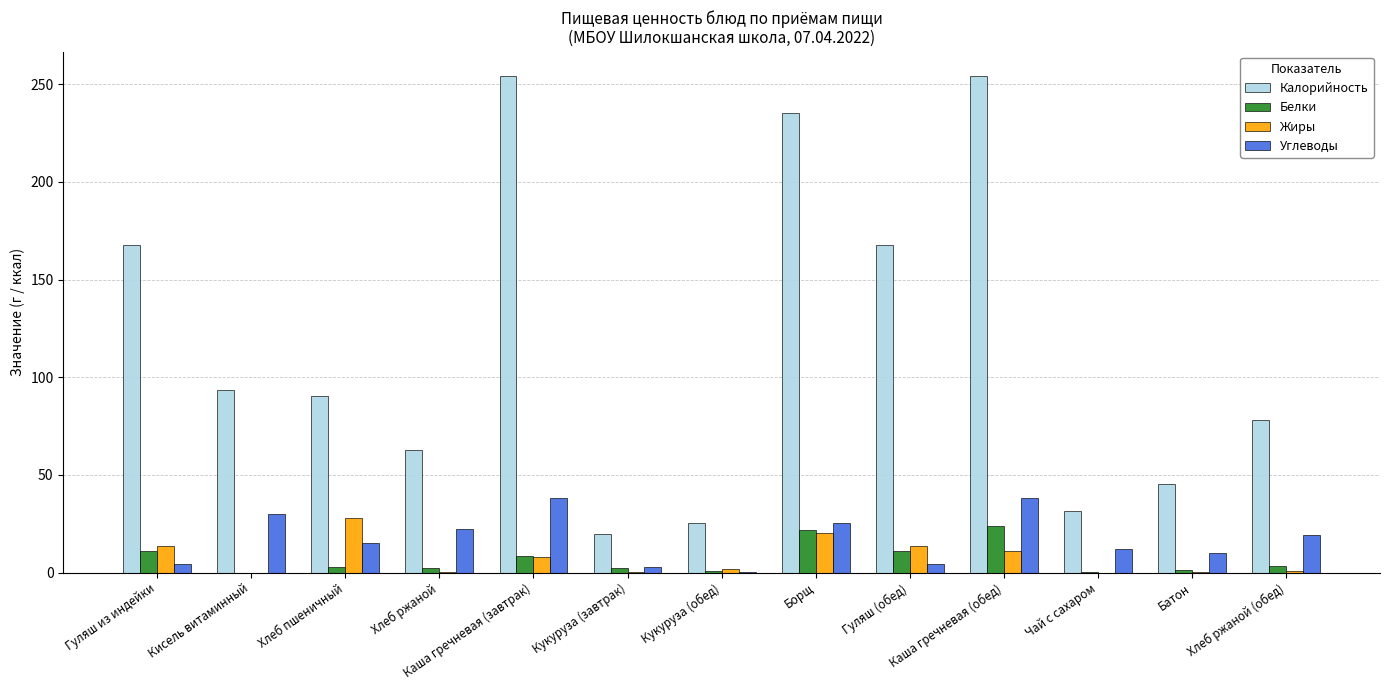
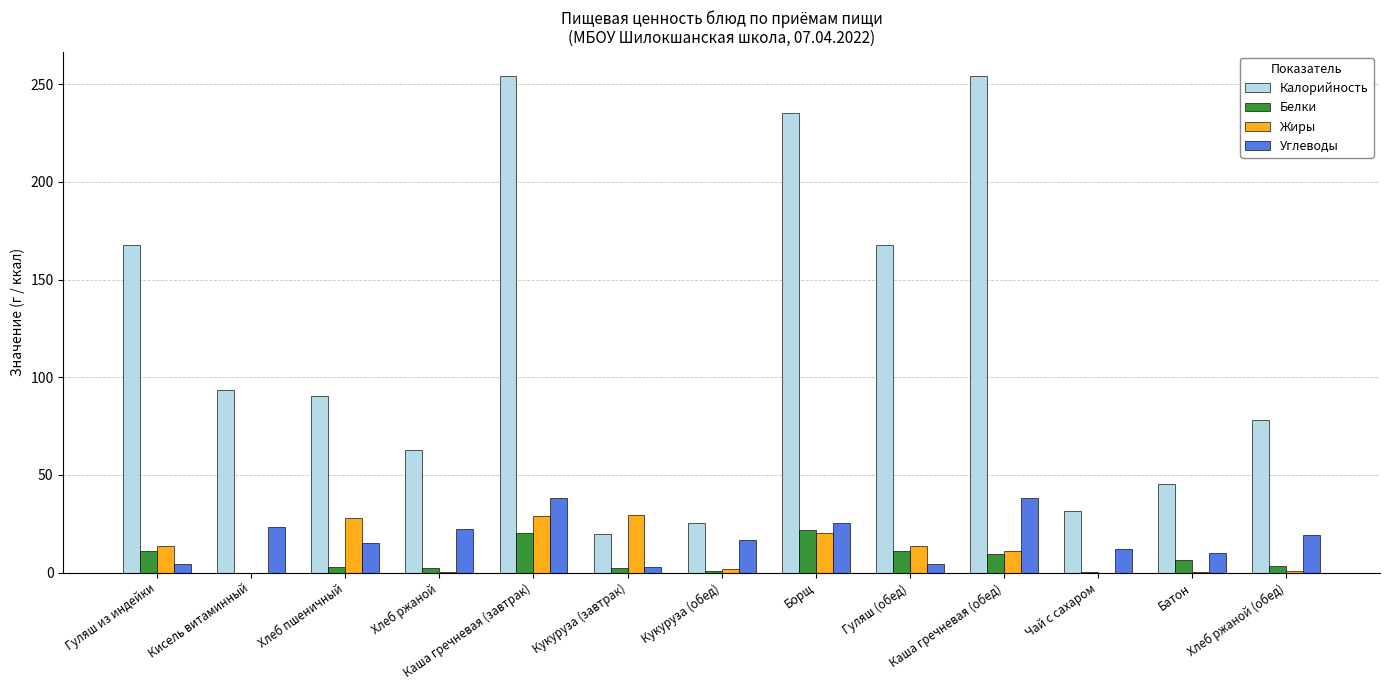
  {
    "Калорийность": {
      "Гуляш из индейки": 168,
      "Кисель витаминный": 94,
      "Хлеб пшеничный": 90,
      "Хлеб ржаной": 63,
      "Каша гречневая (завтрак)": 254,
      "Кукуруза (завтрак)": 20,
      "Кукуруза (обед)": 25,
      "Борщ": 235,
      "Гуляш (обед)": 168,
      "Каша гречневая (обед)": 254,
      "Чай с сахаром": 32,
      "Батон": 45,
      "Хлеб ржаной (обед)": 78
    },
    "Белки": {
      "Гуляш из индейки": 11,
      "Хлеб пшеничный": 3,
      "Хлеб ржаной": 2,
-     "Каша гречневая (завтрак)": 9,
+     "Каша гречневая (завтрак)": 21,
      "Кукуруза (завтрак)": 2,
      "Борщ": 22,
      "Гуляш (обед)": 11,
-     "Каша гречневая (обед)": 24,
-     "Батон": 2,
+     "Каша гречневая (обед)": 10,
+     "Батон": 6,
      "Хлеб ржаной (обед)": 3
    },
    "Жиры": {
      "Гуляш из индейки": 14,
      "Кисель витаминный": 0,
      "Хлеб пшеничный": 28,
-     "Каша гречневая (завтрак)": 8,
-     "Кукуруза (завтрак)": 1,
+     "Каша гречневая (завтрак)": 29,
+     "Кукуруза (завтрак)": 29,
      "Кукуруза (обед)": 2,
      "Борщ": 20,
      "Гуляш (обед)": 14,
      "Каша гречневая (обед)": 11,
      "Чай с сахаром": 0
    },
    "Углеводы": {
      "Гуляш из индейки": 4,
-     "Кисель витаминный": 30,
+     "Кисель витаминный": 23,
      "Хлеб пшеничный": 15,
      "Хлеб ржаной": 22,
      "Каша гречневая (завтрак)": 38,
      "Кукуруза (завтрак)": 3,
-     "Кукуруза (обед)": 1,
+     "Кукуруза (обед)": 17,
      "Борщ": 25,
      "Гуляш (обед)": 4,
      "Каша гречневая (обед)": 38,
      "Чай с сахаром": 12,
      "Батон": 10,
      "Хлеб ржаной (обед)": 19
    }
  }
